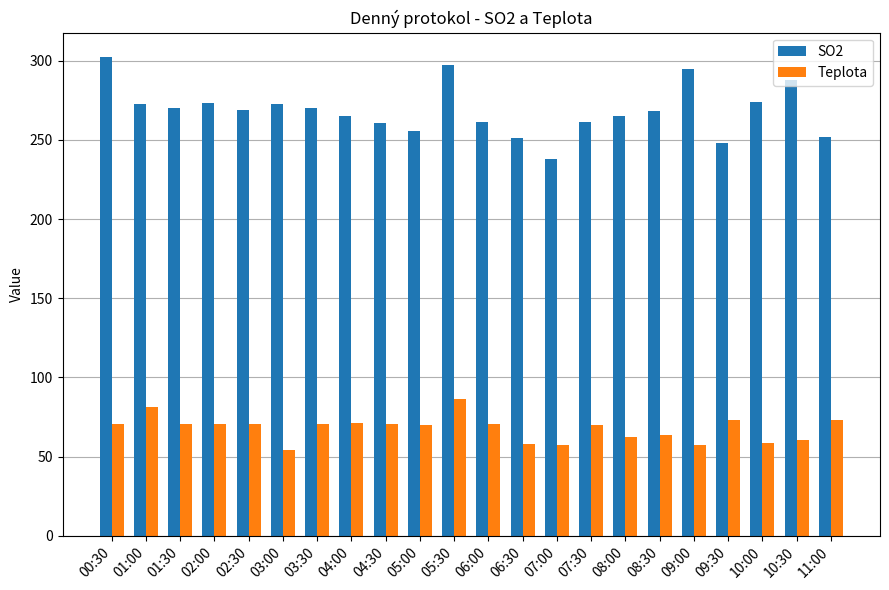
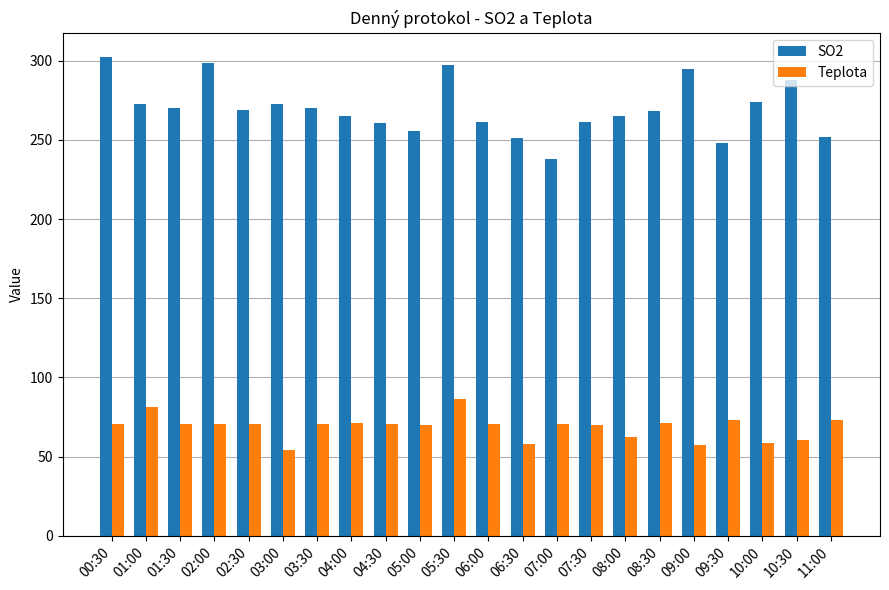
  {
    "SO2": {
      "00:30": 303,
      "01:00": 273,
      "01:30": 270,
-     "02:00": 273,
+     "02:00": 299,
      "02:30": 269,
      "03:00": 272,
      "03:30": 270,
      "04:00": 265,
      "04:30": 261,
      "05:00": 255,
      "05:30": 297,
      "06:00": 261,
      "06:30": 251,
      "07:00": 238,
      "07:30": 261,
      "08:00": 265,
      "08:30": 268,
      "09:00": 295,
      "09:30": 248,
      "10:00": 274,
      "11:00": 252
    },
    "Teplota": {
      "00:30": 70,
      "01:00": 81,
      "01:30": 71,
      "02:00": 71,
      "02:30": 70,
      "03:00": 54,
      "03:30": 71,
      "04:00": 71,
      "04:30": 70,
      "05:00": 70,
      "05:30": 86,
      "06:00": 70,
      "06:30": 58,
-     "07:00": 57,
+     "07:00": 71,
      "07:30": 70,
      "08:00": 62,
-     "08:30": 63,
+     "08:30": 71,
      "09:00": 57,
      "09:30": 73,
      "10:00": 59,
      "10:30": 60,
      "11:00": 73
    }
  }
